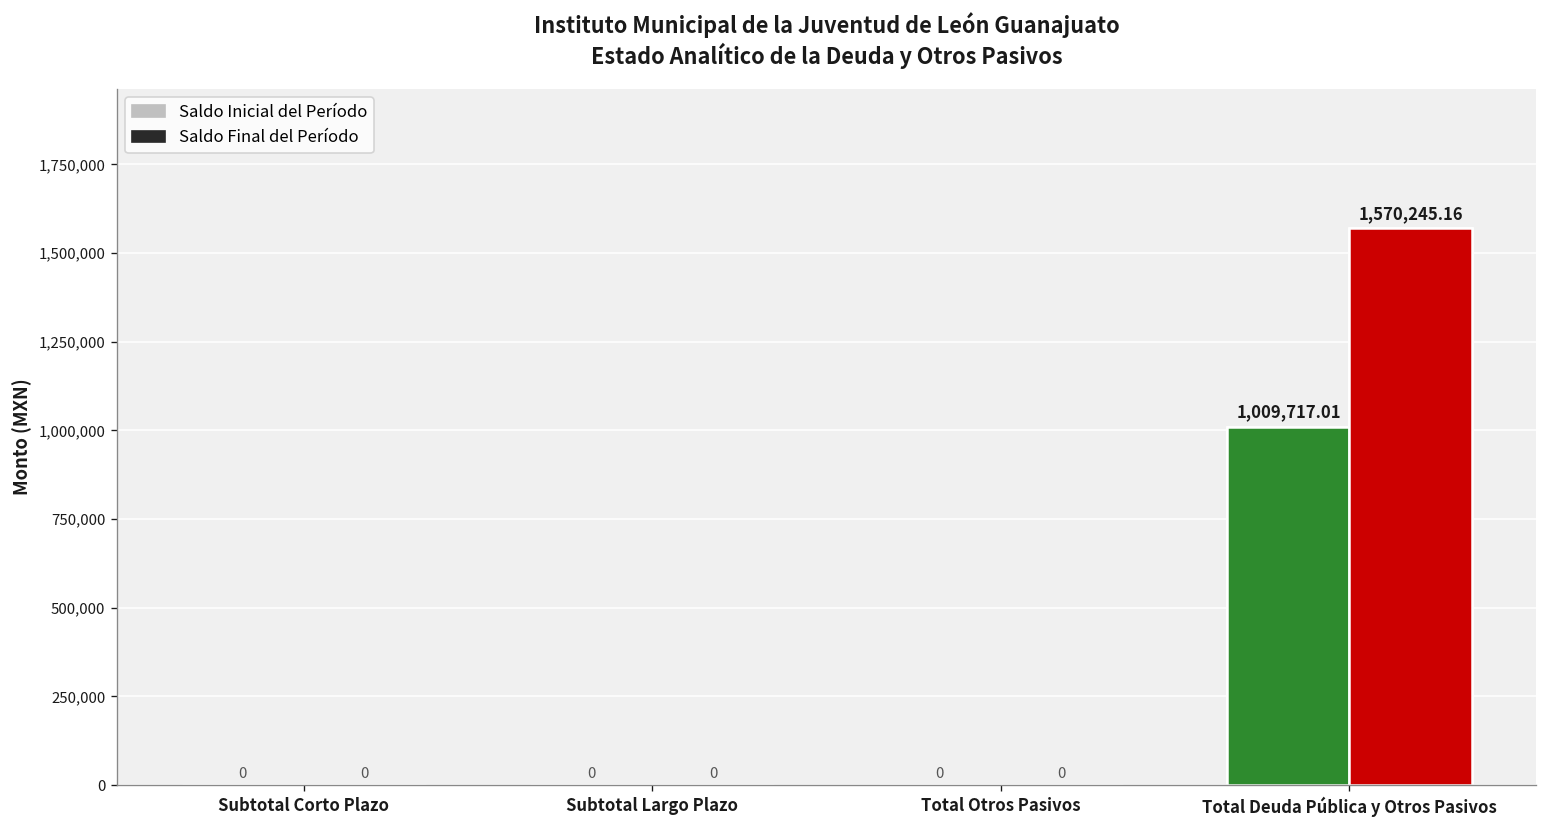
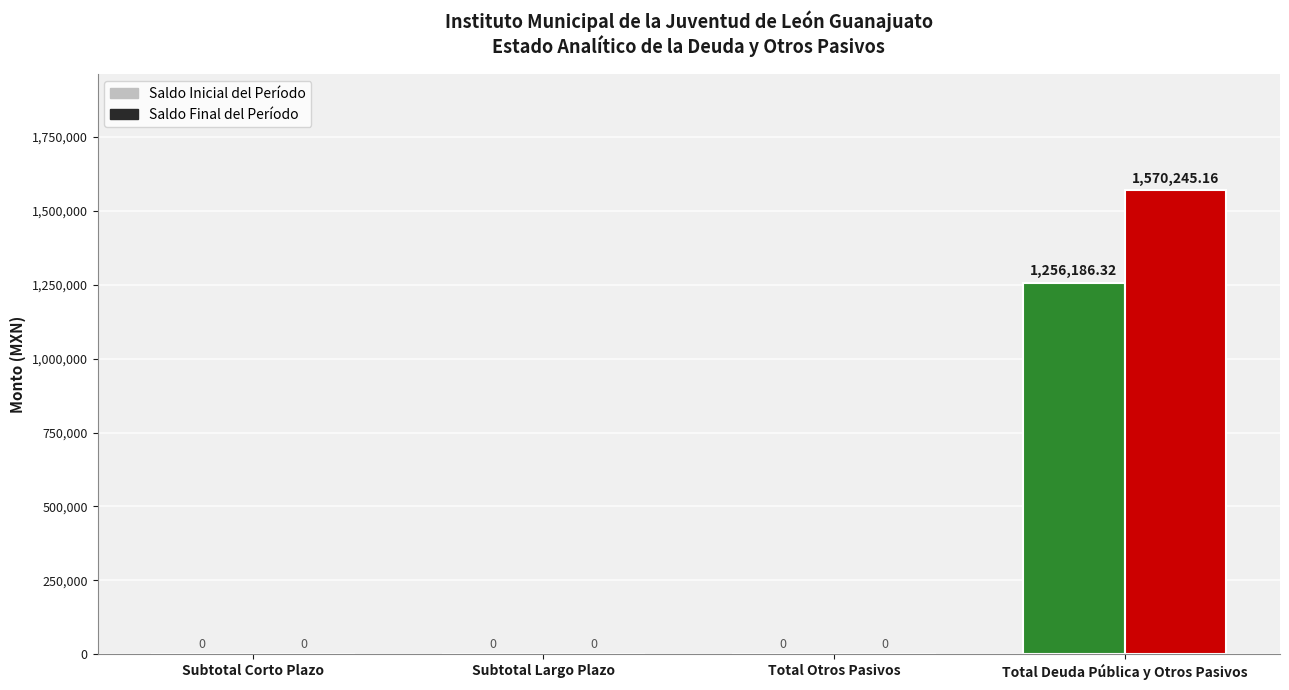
  {
    "Saldo Inicial del Período": {
      "Subtotal Corto Plazo": "0",
      "Subtotal Largo Plazo": "0",
      "Total Otros Pasivos": "0",
-     "Total Deuda Pública y Otros Pasivos": "1,009,717.01"
+     "Total Deuda Pública y Otros Pasivos": "1,256,186.32"
    },
    "Saldo Final del Período": {
      "Subtotal Corto Plazo": "0",
      "Subtotal Largo Plazo": "0",
      "Total Otros Pasivos": "0",
      "Total Deuda Pública y Otros Pasivos": "1,570,245.16"
    }
  }
